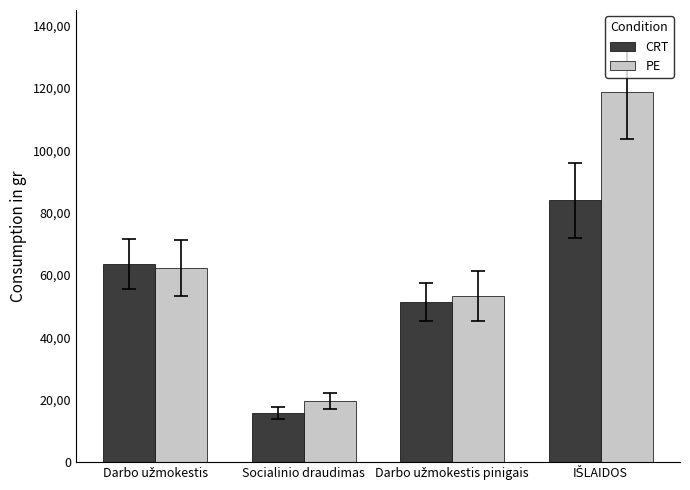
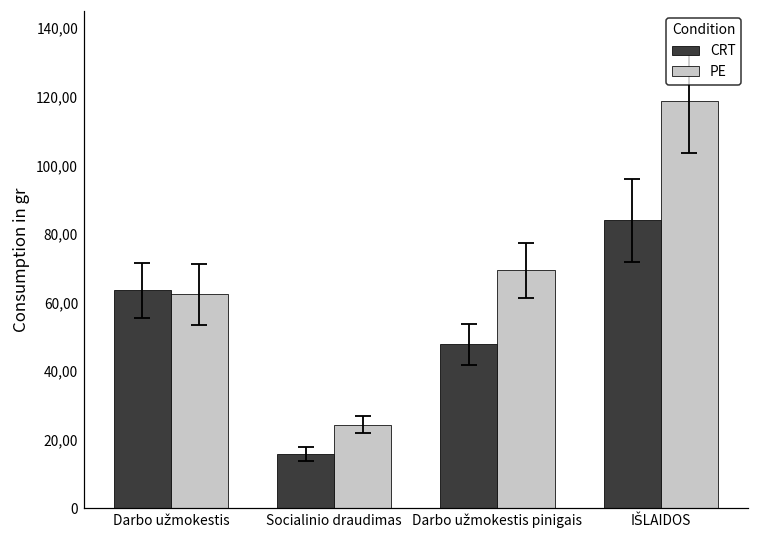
  {
    "CRT": {
      "Darbo užmokestis": 6400,
      "Socialinio draudimas": 1600,
-     "Darbo užmokestis pinigais": 5100,
+     "Darbo užmokestis pinigais": 4800,
      "IŠLAIDOS": 8400
    },
    "PE": {
      "Darbo užmokestis": 6200,
-     "Socialinio draudimas": 2000,
-     "Darbo užmokestis pinigais": 5300,
+     "Socialinio draudimas": 2400,
+     "Darbo užmokestis pinigais": 6900,
      "IŠLAIDOS": 11900
    }
  }
